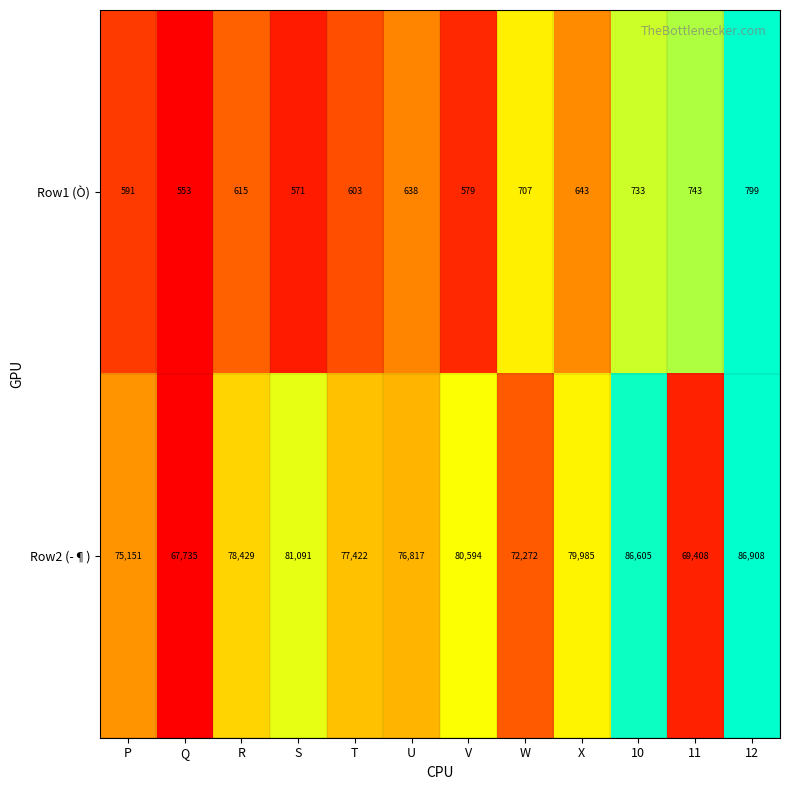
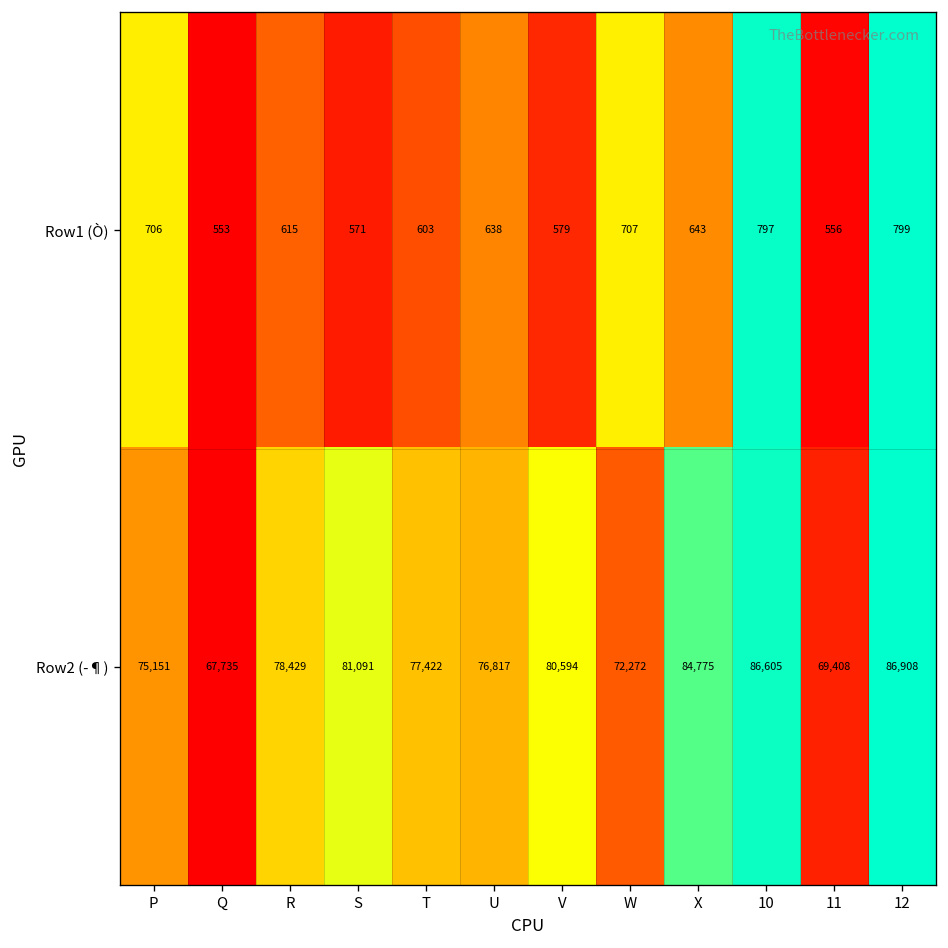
  {
    "Row1 (Ò)": {
-     "P": "591",
+     "P": "706",
      "Q": "553",
      "R": "615",
      "S": "571",
      "T": "603",
      "U": "638",
      "V": "579",
      "W": "707",
      "X": "643",
-     "10": "733",
-     "11": "743",
+     "10": "797",
+     "11": "556",
      "12": "799"
    },
    "Row2 (­¶)": {
      "P": "75,151",
      "Q": "67,735",
      "R": "78,429",
      "S": "81,091",
      "T": "77,422",
      "U": "76,817",
      "V": "80,594",
      "W": "72,272",
-     "X": "79,985",
+     "X": "84,775",
      "10": "86,605",
      "11": "69,408",
      "12": "86,908"
    }
  }
